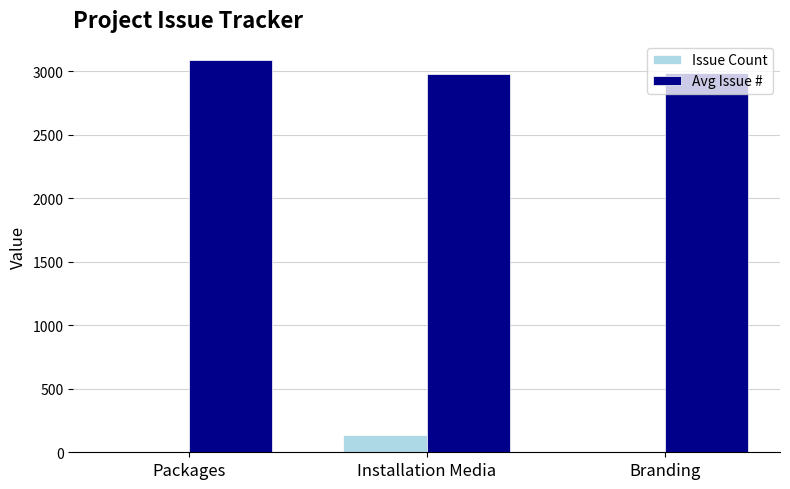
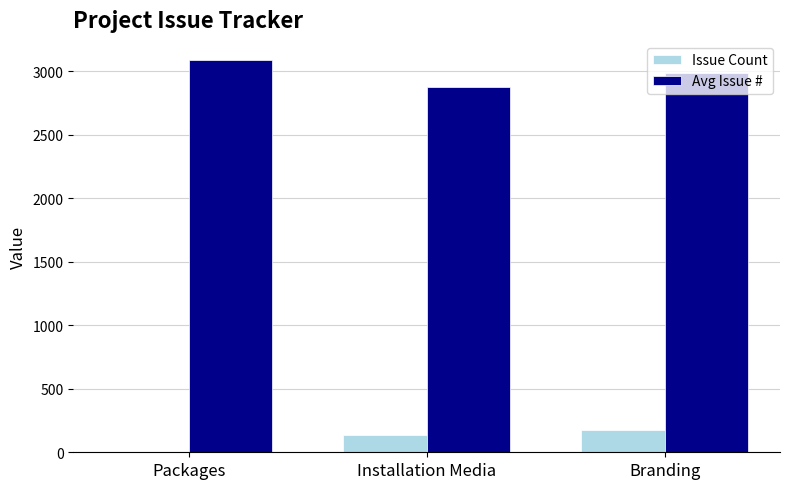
  {
    "Issue Count": {
      "Installation Media": 130,
-     "Branding": 0
+     "Branding": 180
    },
    "Avg Issue #": {
      "Packages": 3090,
-     "Installation Media": 2980
+     "Installation Media": 2880
    }
  }
